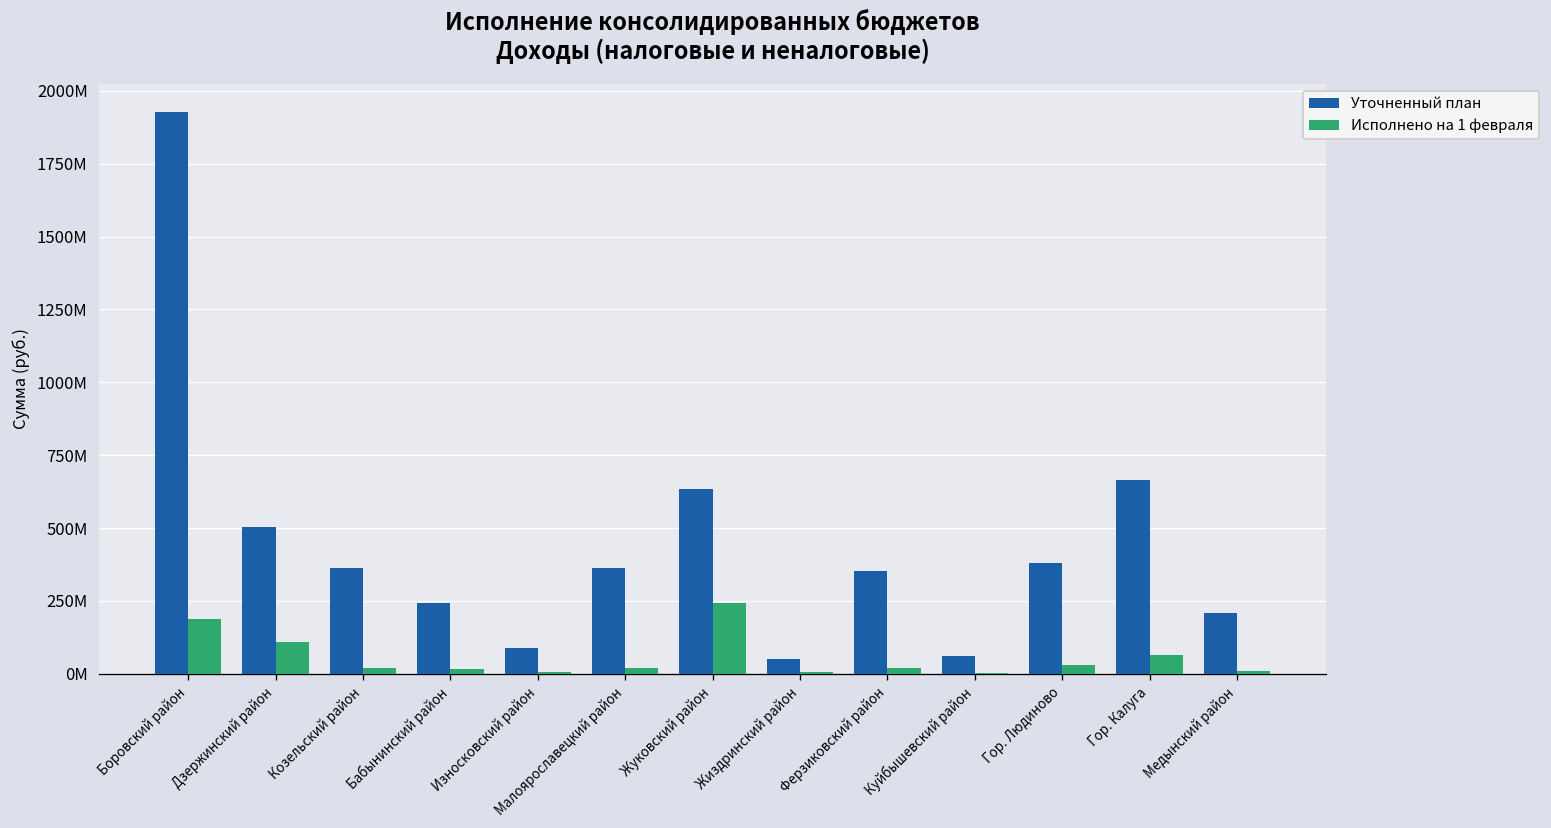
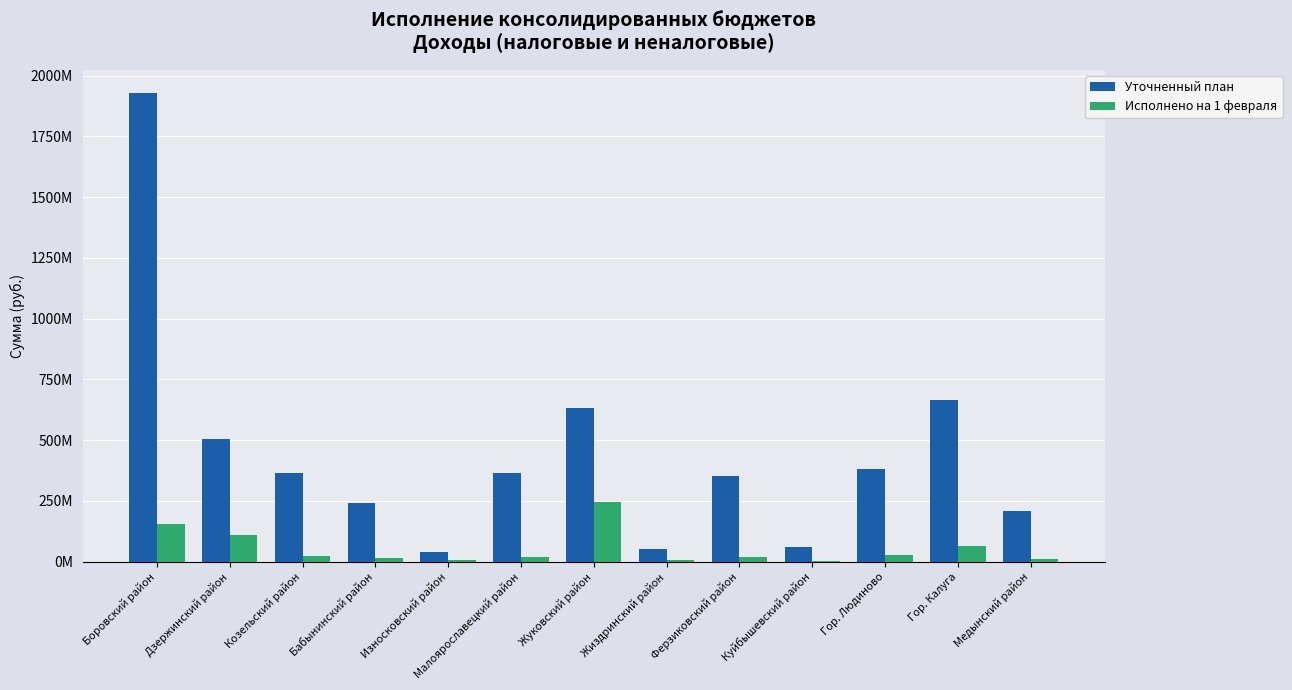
  {
    "Уточненный план": {
      "Боровский район": 1930000000,
      "Дзержинский район": 500000000,
      "Козельский район": 360000000,
      "Бабынинский район": 240000000,
-     "Износковский район": 90000000,
+     "Износковский район": 40000000,
      "Малоярославецкий район": 360000000,
      "Жуковский район": 630000000,
      "Жиздринский район": 50000000,
      "Ферзиковский район": 350000000,
      "Куйбышевский район": 60000000,
      "Гор. Людиново": 380000000,
      "Гор. Калуга": 660000000,
      "Медынский район": 210000000
    },
    "Исполнено на 1 февраля": {
-     "Боровский район": 190000000,
+     "Боровский район": 160000000,
      "Дзержинский район": 110000000,
      "Козельский район": 20000000,
      "Бабынинский район": 20000000,
      "Малоярославецкий район": 20000000,
      "Жуковский район": 240000000,
      "Ферзиковский район": 20000000,
      "Гор. Людиново": 30000000,
      "Гор. Калуга": 60000000,
      "Медынский район": 10000000
    }
  }
